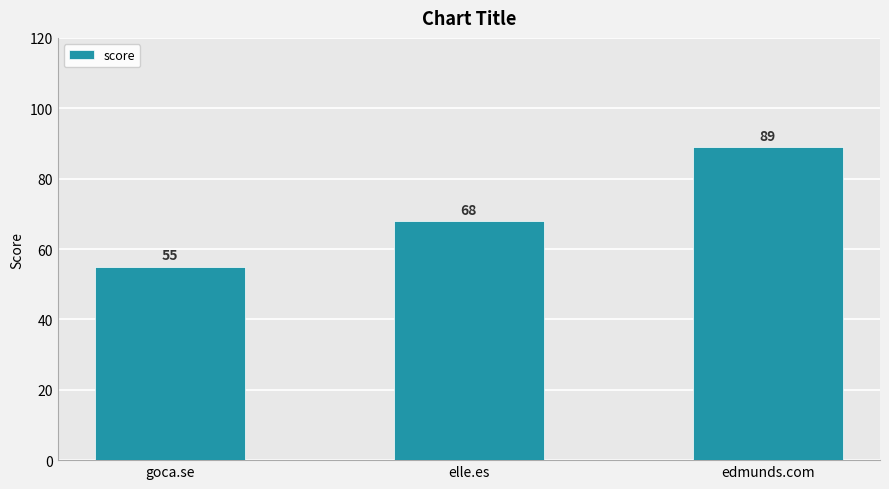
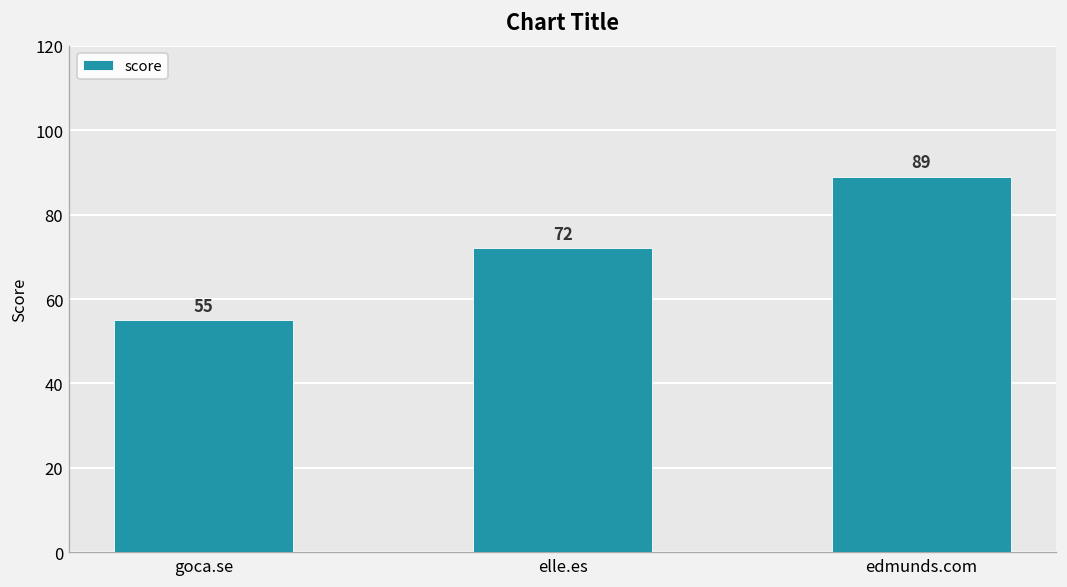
  {
    "goca.se": 55,
-   "elle.es": 68,
+   "elle.es": 72,
    "edmunds.com": 89
  }
